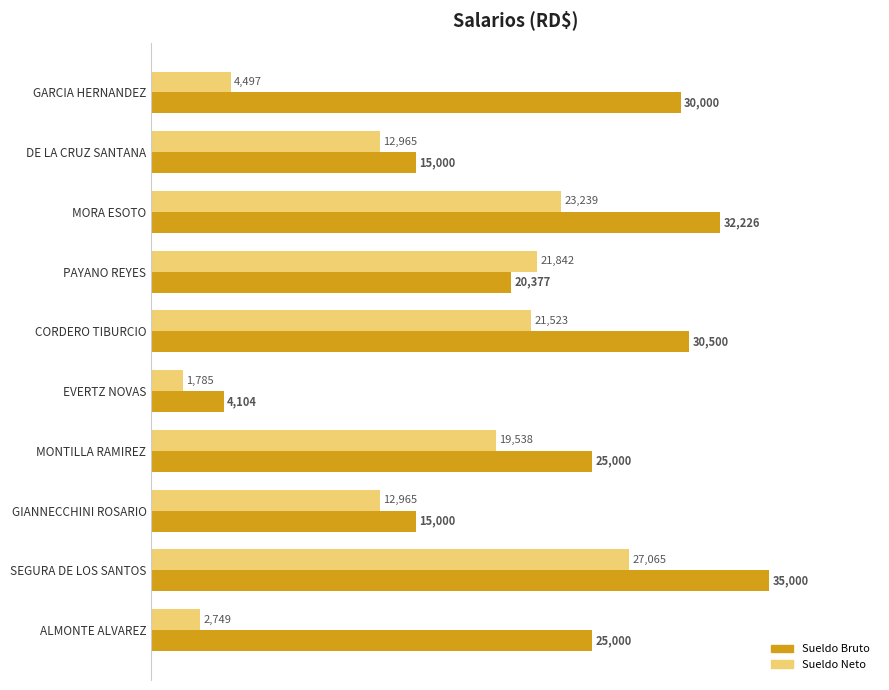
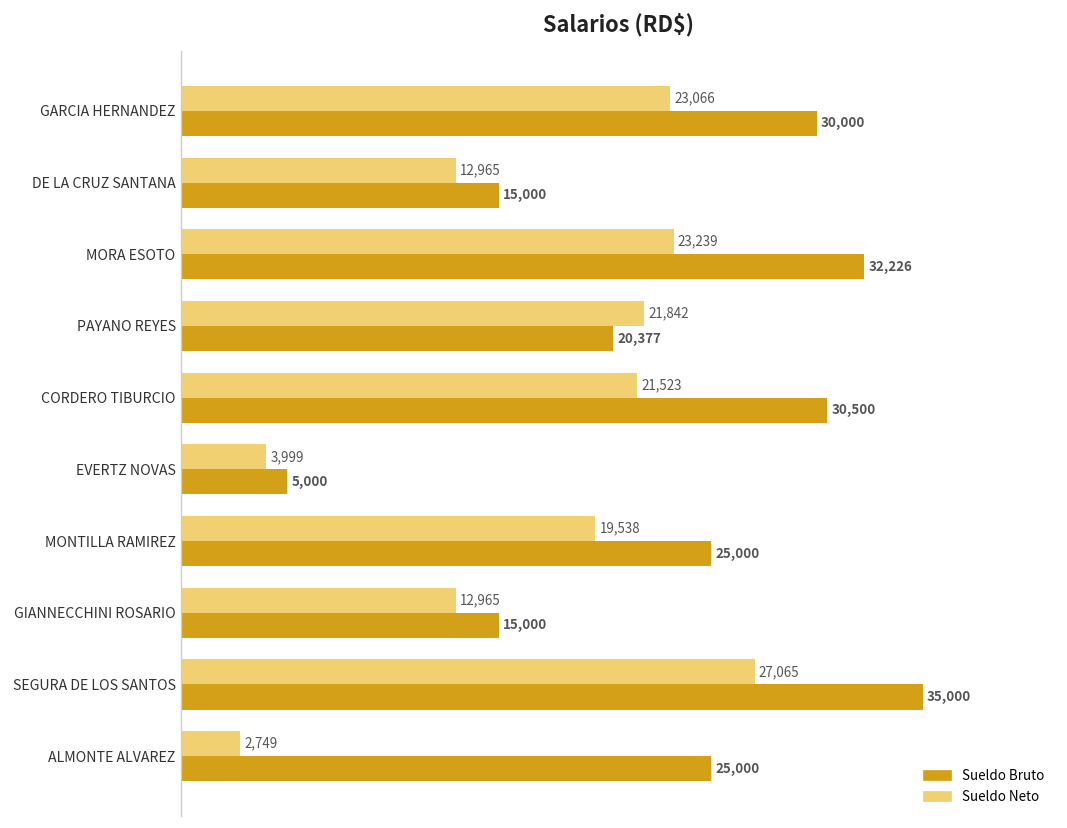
  {
    "Sueldo Bruto": {
      "GARCIA HERNANDEZ": "30,000",
      "DE LA CRUZ SANTANA": "15,000",
      "MORA ESOTO": "32,226",
      "PAYANO REYES": "20,377",
      "CORDERO TIBURCIO": "30,500",
-     "EVERTZ NOVAS": "4,104",
+     "EVERTZ NOVAS": "5,000",
      "MONTILLA RAMIREZ": "25,000",
      "GIANNECCHINI ROSARIO": "15,000",
      "SEGURA DE LOS SANTOS": "35,000",
      "ALMONTE ALVAREZ": "25,000"
    },
    "Sueldo Neto": {
-     "GARCIA HERNANDEZ": "4,497",
+     "GARCIA HERNANDEZ": "23,066",
      "DE LA CRUZ SANTANA": "12,965",
      "MORA ESOTO": "23,239",
      "PAYANO REYES": "21,842",
      "CORDERO TIBURCIO": "21,523",
-     "EVERTZ NOVAS": "1,785",
+     "EVERTZ NOVAS": "3,999",
      "MONTILLA RAMIREZ": "19,538",
      "GIANNECCHINI ROSARIO": "12,965",
      "SEGURA DE LOS SANTOS": "27,065",
      "ALMONTE ALVAREZ": "2,749"
    }
  }
